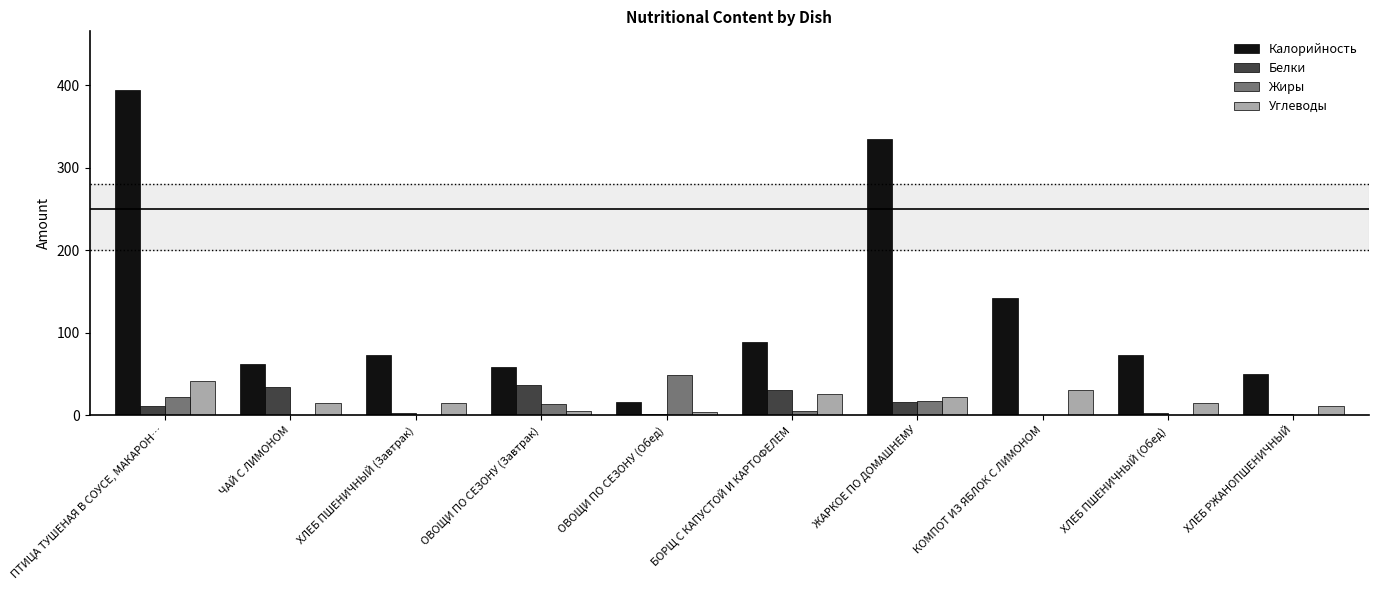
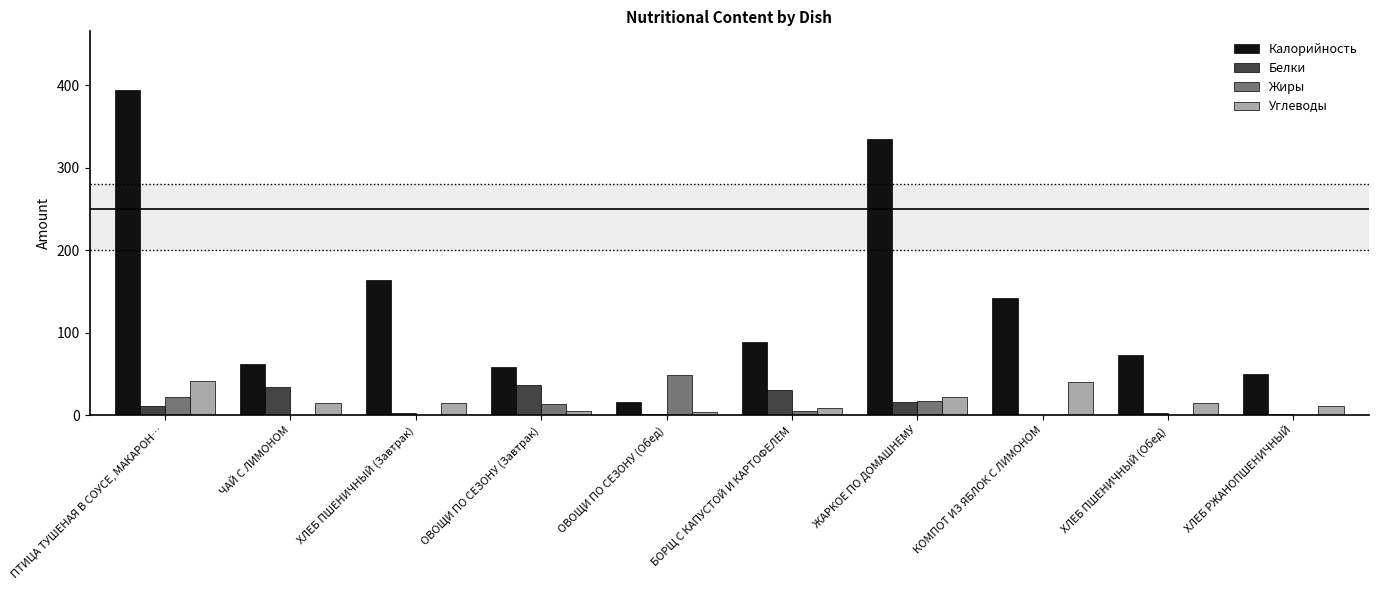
  {
    "Калорийность": {
      "ПТИЦА ТУШЕНАЯ В СОУСЕ, МАКАРОН…": 390,
      "ЧАЙ С ЛИМОНОМ": 60,
-     "ХЛЕБ ПШЕНИЧНЫЙ (Завтрак)": 70,
+     "ХЛЕБ ПШЕНИЧНЫЙ (Завтрак)": 160,
      "ОВОЩИ ПО СЕЗОНУ (Завтрак)": 60,
      "ОВОЩИ ПО СЕЗОНУ (Обед)": 20,
      "БОРЩ С КАПУСТОЙ И КАРТОФЕЛЕМ": 90,
      "ЖАРКОЕ ПО ДОМАШНЕМУ": 330,
      "КОМПОТ ИЗ ЯБЛОК С ЛИМОНОМ": 140,
      "ХЛЕБ ПШЕНИЧНЫЙ (Обед)": 70,
      "ХЛЕБ РЖАНОПШЕНИЧНЫЙ": 50
    },
    "Белки": {
      "ПТИЦА ТУШЕНАЯ В СОУСЕ, МАКАРОН…": 10,
      "ЧАЙ С ЛИМОНОМ": 30,
      "ОВОЩИ ПО СЕЗОНУ (Завтрак)": 40,
      "БОРЩ С КАПУСТОЙ И КАРТОФЕЛЕМ": 30,
      "ЖАРКОЕ ПО ДОМАШНЕМУ": 20
    },
    "Жиры": {
      "ПТИЦА ТУШЕНАЯ В СОУСЕ, МАКАРОН…": 20,
      "ОВОЩИ ПО СЕЗОНУ (Завтрак)": 10,
      "ОВОЩИ ПО СЕЗОНУ (Обед)": 50,
      "БОРЩ С КАПУСТОЙ И КАРТОФЕЛЕМ": 10,
      "ЖАРКОЕ ПО ДОМАШНЕМУ": 20,
      "КОМПОТ ИЗ ЯБЛОК С ЛИМОНОМ": 0
    },
    "Углеводы": {
      "ПТИЦА ТУШЕНАЯ В СОУСЕ, МАКАРОН…": 40,
      "ЧАЙ С ЛИМОНОМ": 20,
      "ХЛЕБ ПШЕНИЧНЫЙ (Завтрак)": 10,
      "ОВОЩИ ПО СЕЗОНУ (Завтрак)": 10,
      "ОВОЩИ ПО СЕЗОНУ (Обед)": 0,
-     "БОРЩ С КАПУСТОЙ И КАРТОФЕЛЕМ": 30,
+     "БОРЩ С КАПУСТОЙ И КАРТОФЕЛЕМ": 10,
      "ЖАРКОЕ ПО ДОМАШНЕМУ": 20,
-     "КОМПОТ ИЗ ЯБЛОК С ЛИМОНОМ": 30,
+     "КОМПОТ ИЗ ЯБЛОК С ЛИМОНОМ": 40,
      "ХЛЕБ ПШЕНИЧНЫЙ (Обед)": 10,
      "ХЛЕБ РЖАНОПШЕНИЧНЫЙ": 10
    }
  }
